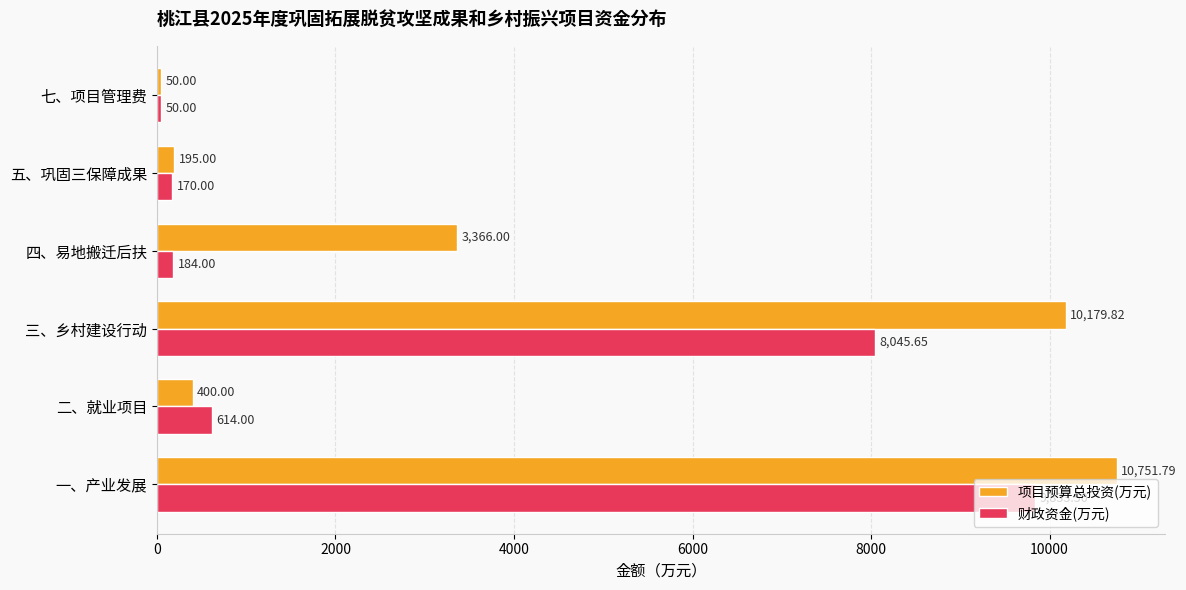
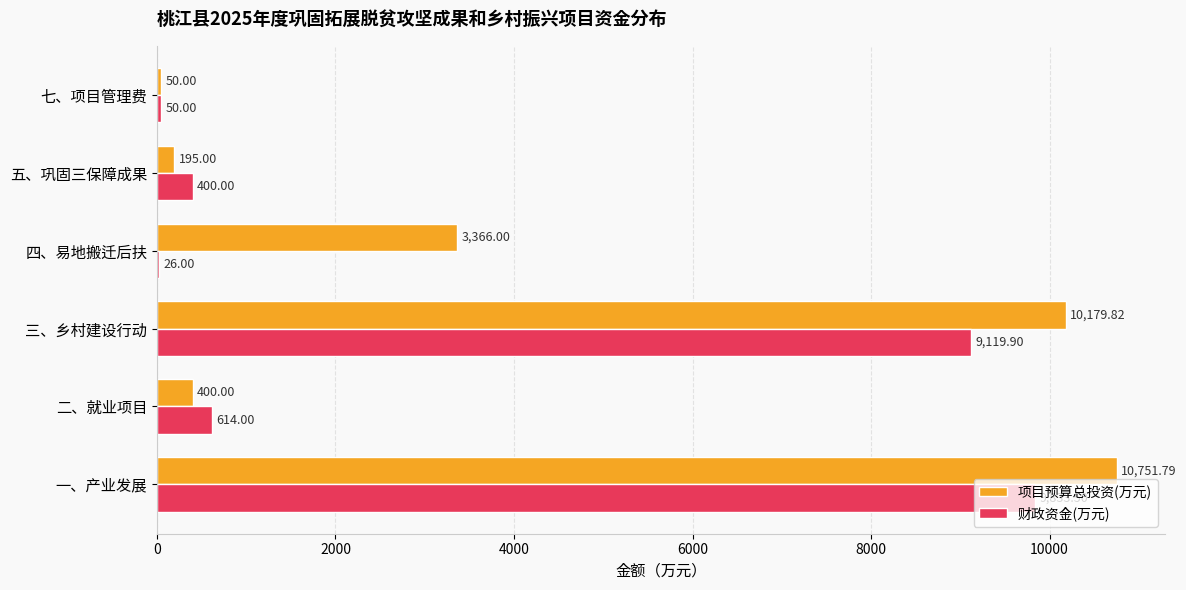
  {
    "项目预算总投资(万元)": {
      "七、项目管理费": "50.00",
      "五、巩固三保障成果": "195.00",
      "四、易地搬迁后扶": "3,366.00",
      "三、乡村建设行动": "10,179.82",
      "二、就业项目": "400.00",
      "一、产业发展": "10,751.79"
    },
    "财政资金(万元)": {
      "七、项目管理费": "50.00",
-     "五、巩固三保障成果": "170.00",
-     "四、易地搬迁后扶": "184.00",
-     "三、乡村建设行动": "8,045.65",
+     "五、巩固三保障成果": "400.00",
+     "四、易地搬迁后扶": "26.00",
+     "三、乡村建设行动": "9,119.90",
      "二、就业项目": "614.00"
    }
  }
